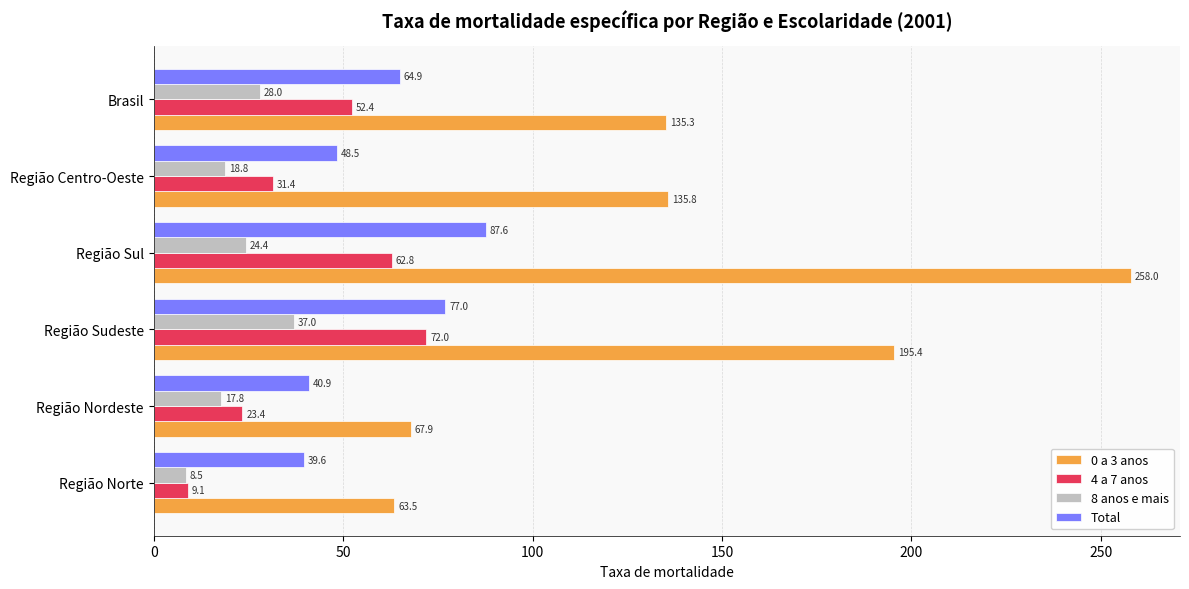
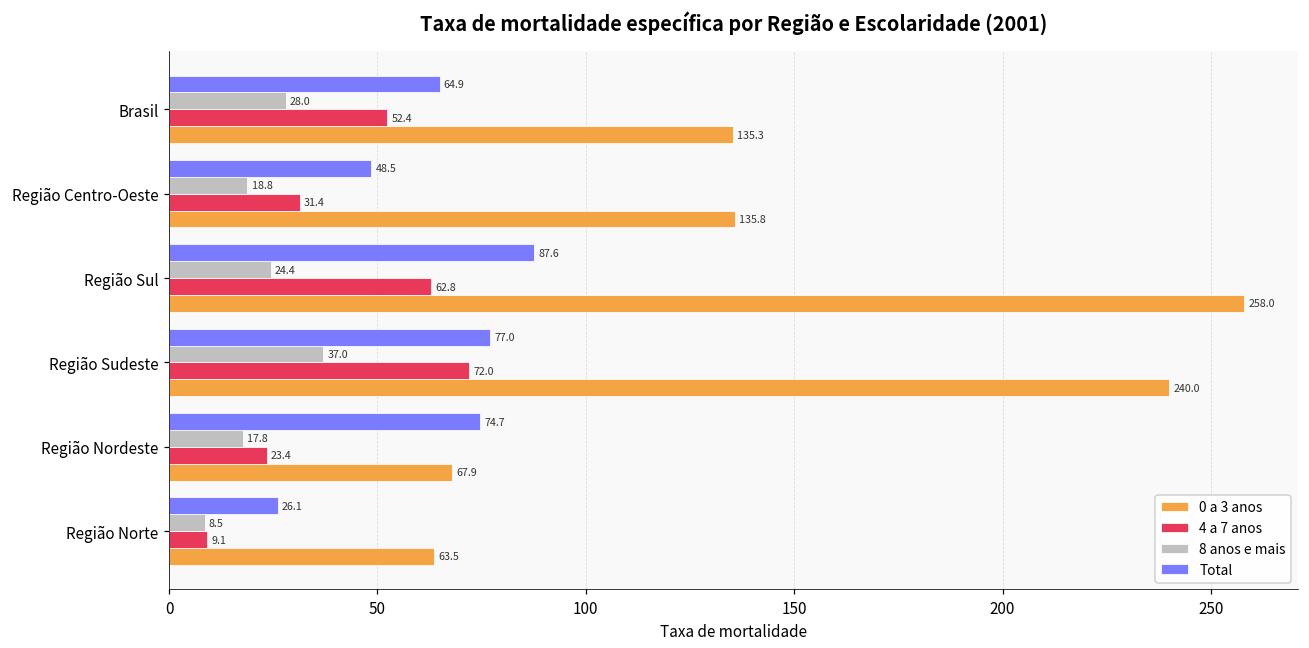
  {
    "0 a 3 anos": {
      "Brasil": 135.3,
      "Região Centro-Oeste": 135.8,
      "Região Sul": 258.0,
-     "Região Sudeste": 195.4,
+     "Região Sudeste": 240.0,
      "Região Nordeste": 67.9,
      "Região Norte": 63.5
    },
    "4 a 7 anos": {
      "Brasil": 52.4,
      "Região Centro-Oeste": 31.4,
      "Região Sul": 62.8,
      "Região Sudeste": 72.0,
      "Região Nordeste": 23.4,
      "Região Norte": 9.1
    },
    "8 anos e mais": {
      "Brasil": 28.0,
      "Região Centro-Oeste": 18.8,
      "Região Sul": 24.4,
      "Região Sudeste": 37.0,
      "Região Nordeste": 17.8,
      "Região Norte": 8.5
    },
    "Total": {
      "Brasil": 64.9,
      "Região Centro-Oeste": 48.5,
      "Região Sul": 87.6,
      "Região Sudeste": 77.0,
-     "Região Nordeste": 40.9,
-     "Região Norte": 39.6
+     "Região Nordeste": 74.7,
+     "Região Norte": 26.1
    }
  }
